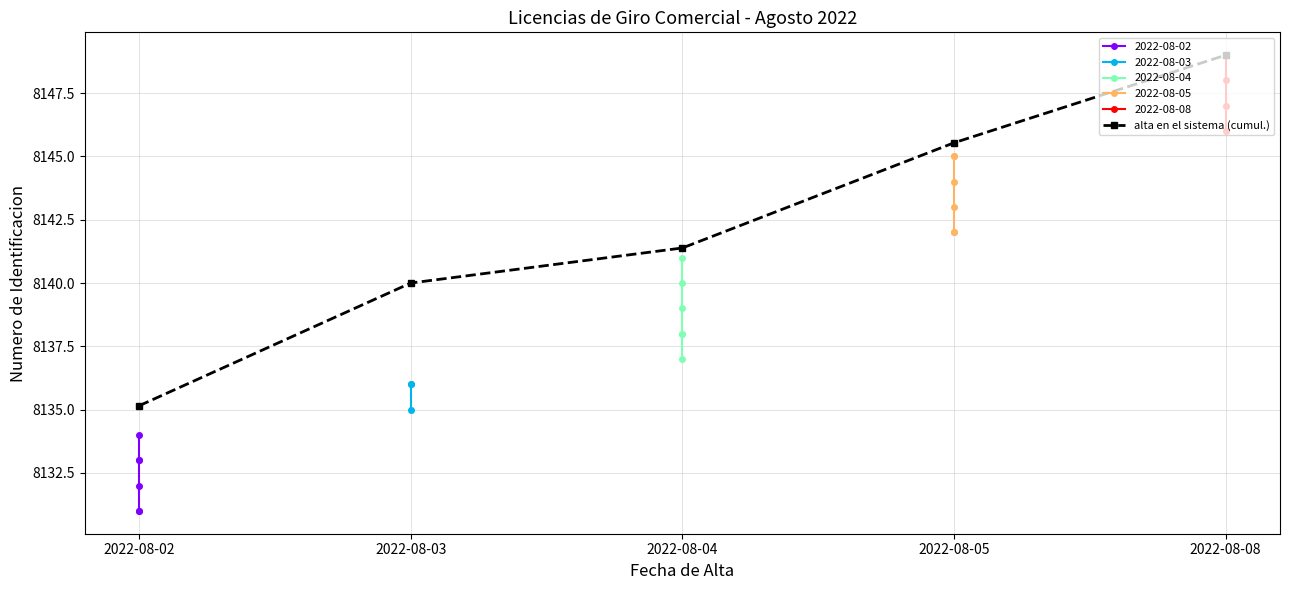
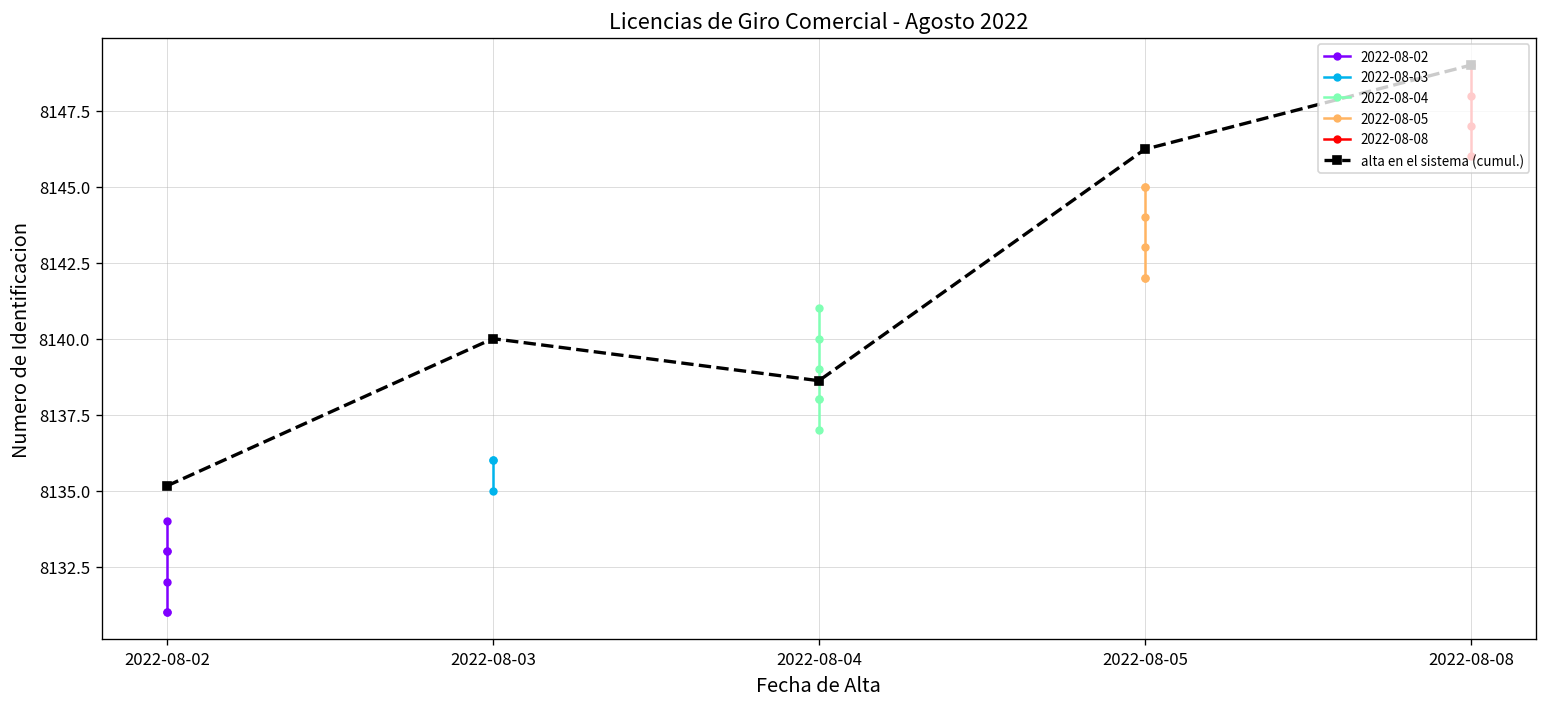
  {
    "alta en el sistema (cumul.)": {
      "2022-08-02": 8135.2,
      "2022-08-03": 8140.0,
-     "2022-08-04": 8141.4,
-     "2022-08-05": 8145.5
+     "2022-08-04": 8138.6,
+     "2022-08-05": 8146.2
    }
  }
